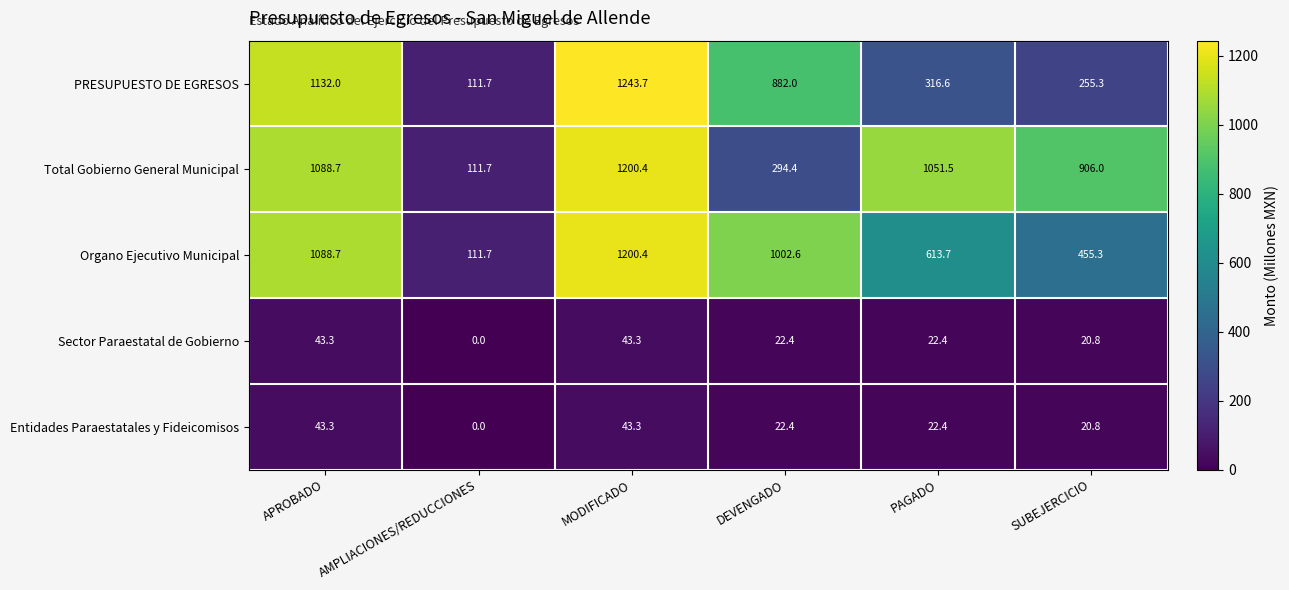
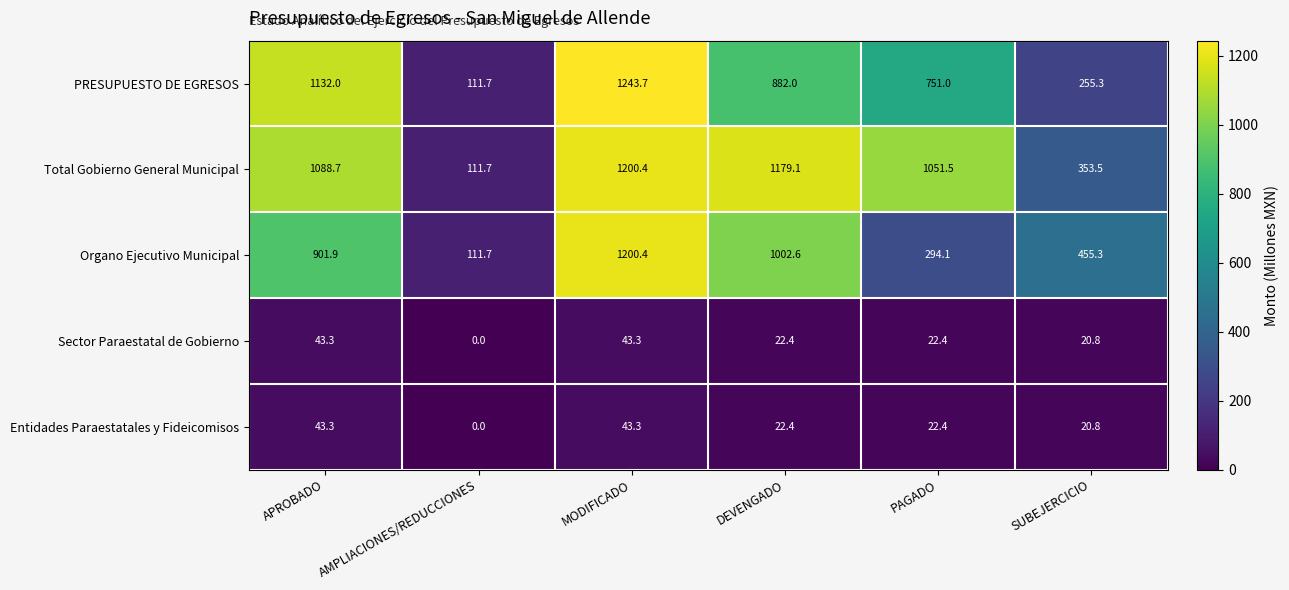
  {
    "PRESUPUESTO DE EGRESOS": {
      "APROBADO": 1132.0,
      "AMPLIACIONES/REDUCCIONES": 111.7,
      "MODIFICADO": 1243.7,
      "DEVENGADO": 882.0,
-     "PAGADO": 316.6,
+     "PAGADO": 751.0,
      "SUBEJERCICIO": 255.3
    },
    "Total Gobierno General Municipal": {
      "APROBADO": 1088.7,
      "AMPLIACIONES/REDUCCIONES": 111.7,
      "MODIFICADO": 1200.4,
-     "DEVENGADO": 294.4,
+     "DEVENGADO": 1179.1,
      "PAGADO": 1051.5,
-     "SUBEJERCICIO": 906.0
+     "SUBEJERCICIO": 353.5
    },
    "Organo Ejecutivo Municipal": {
-     "APROBADO": 1088.7,
+     "APROBADO": 901.9,
      "AMPLIACIONES/REDUCCIONES": 111.7,
      "MODIFICADO": 1200.4,
      "DEVENGADO": 1002.6,
-     "PAGADO": 613.7,
+     "PAGADO": 294.1,
      "SUBEJERCICIO": 455.3
    },
    "Sector Paraestatal de Gobierno": {
      "APROBADO": 43.3,
      "AMPLIACIONES/REDUCCIONES": 0.0,
      "MODIFICADO": 43.3,
      "DEVENGADO": 22.4,
      "PAGADO": 22.4,
      "SUBEJERCICIO": 20.8
    },
    "Entidades Paraestatales y Fideicomisos": {
      "APROBADO": 43.3,
      "AMPLIACIONES/REDUCCIONES": 0.0,
      "MODIFICADO": 43.3,
      "DEVENGADO": 22.4,
      "PAGADO": 22.4,
      "SUBEJERCICIO": 20.8
    }
  }
